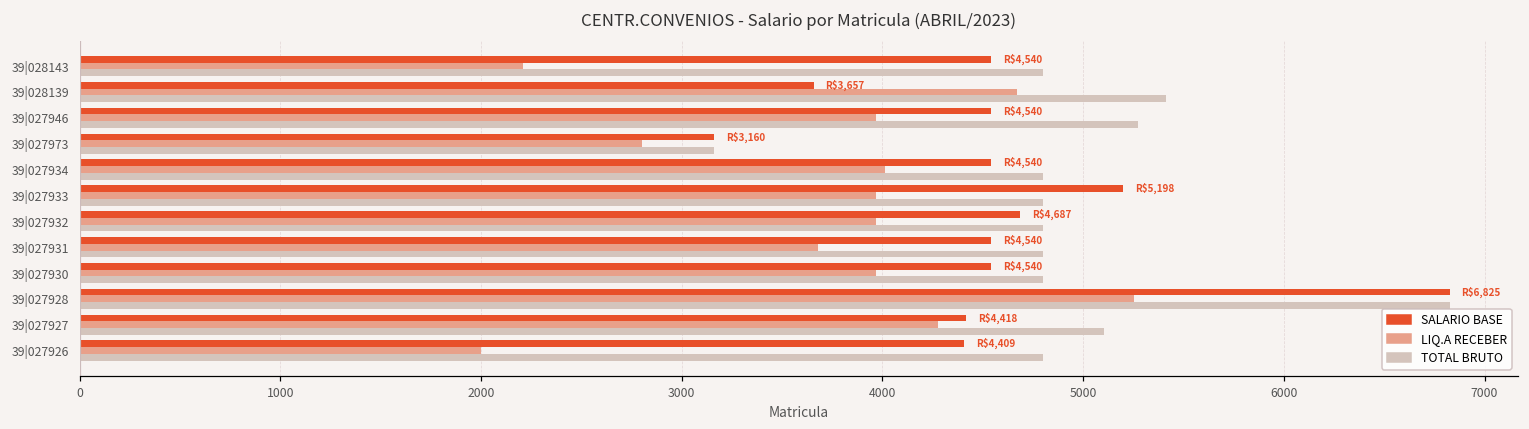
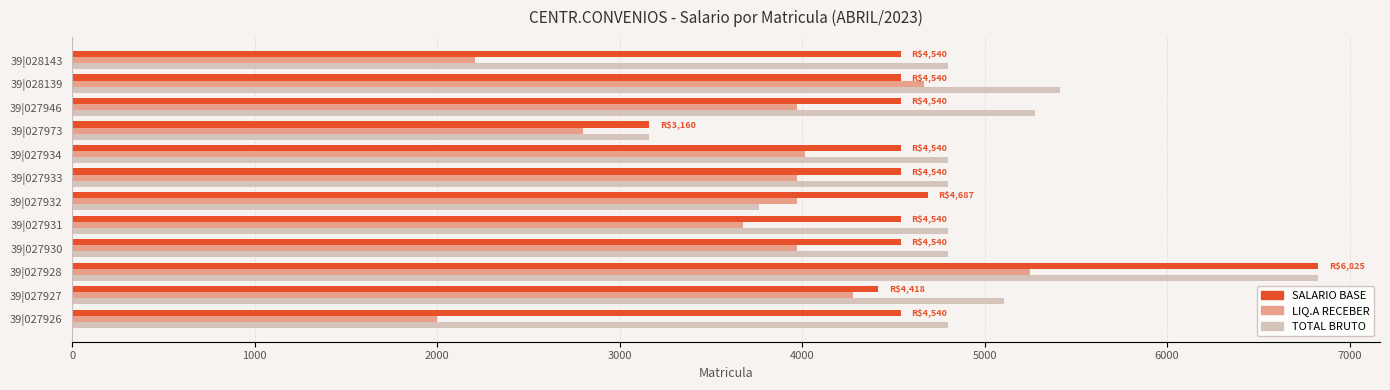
  {
    "SALARIO BASE": {
      "39|028143": "$4,540",
-     "39|028139": "$3,657",
+     "39|028139": "$4,540",
      "39|027946": "$4,540",
      "39|027973": "$3,160",
      "39|027934": "$4,540",
-     "39|027933": "$5,198",
+     "39|027933": "$4,540",
      "39|027932": "$4,687",
      "39|027931": "$4,540",
      "39|027930": "$4,540",
      "39|027928": "$6,825",
      "39|027927": "$4,418",
-     "39|027926": "$4,409"
+     "39|027926": "$4,540"
    },
    "LIQ.A RECEBER": {
      "39|028143": "2210",
      "39|027946": "3970",
      "39|027973": "2800",
      "39|027934": "4010",
      "39|027933": "3970",
      "39|027932": "3970",
      "39|027931": "3680",
      "39|027930": "3970",
      "39|027928": "5250",
      "39|027927": "4280",
      "39|027926": "2000"
    },
    "TOTAL BRUTO": {
      "39|028139": "5410",
      "39|027946": "5280",
-     "39|027932": "4800",
+     "39|027932": "3760",
      "39|027930": "4800",
      "39|027927": "5110"
    }
  }
